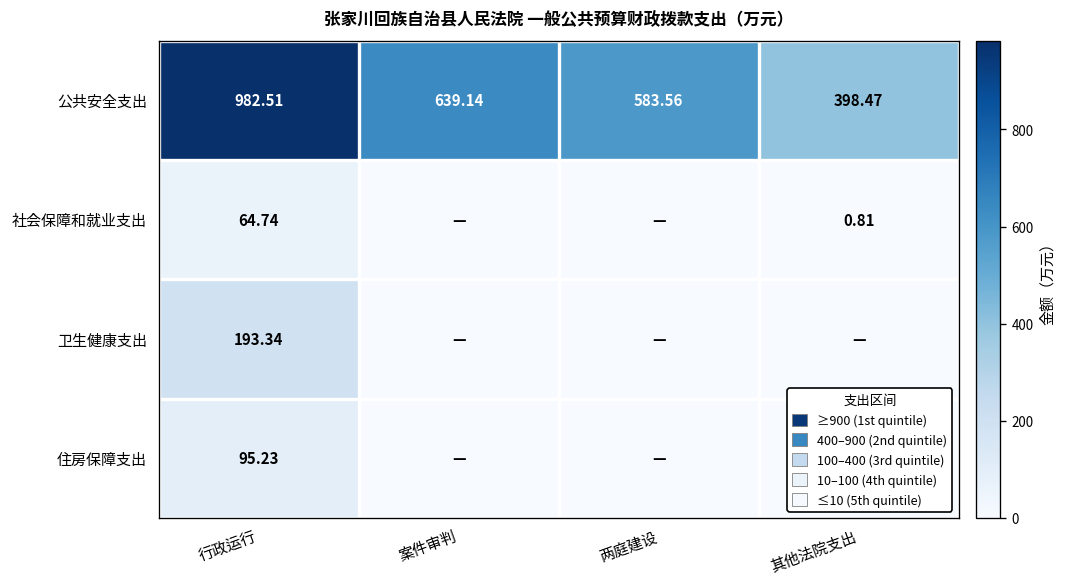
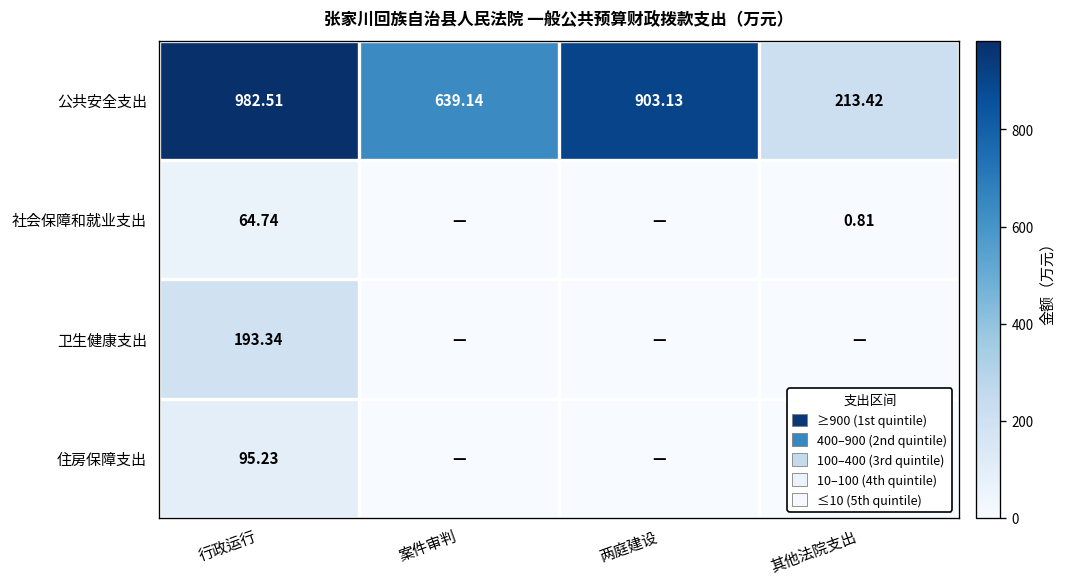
  {
    "公共安全支出": {
      "行政运行": 982.51,
      "案件审判": 639.14,
-     "两庭建设": 583.56,
-     "其他法院支出": 398.47
+     "两庭建设": 903.13,
+     "其他法院支出": 213.42
    },
    "社会保障和就业支出": {
      "行政运行": 64.74,
      "其他法院支出": 0.81
    },
    "卫生健康支出": {
      "行政运行": 193.34
    },
    "住房保障支出": {
      "行政运行": 95.23
    }
  }
